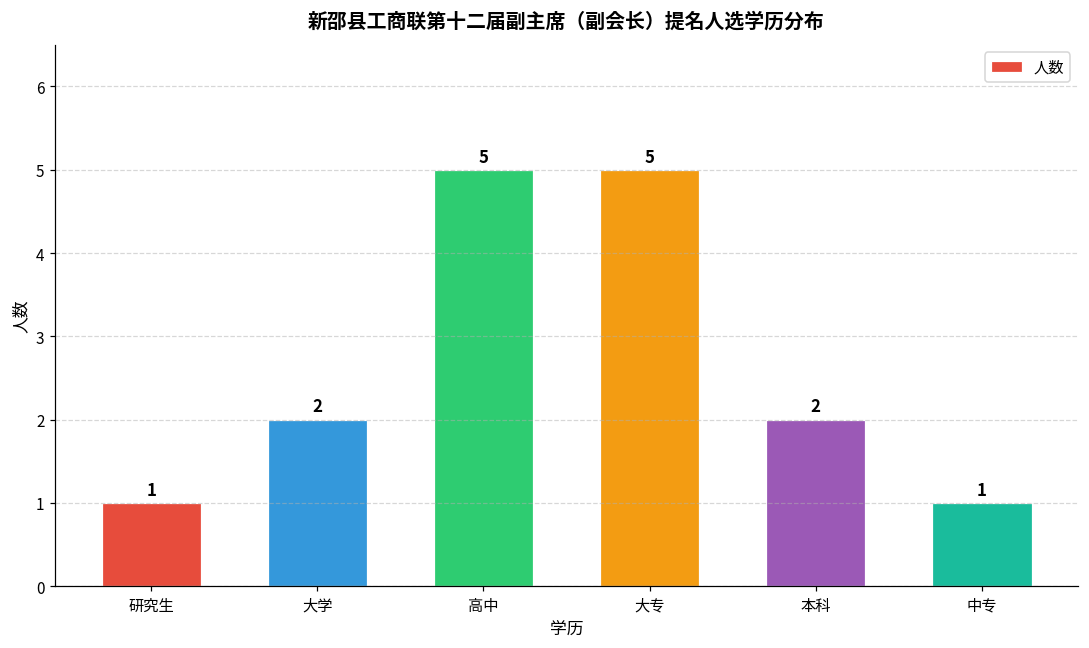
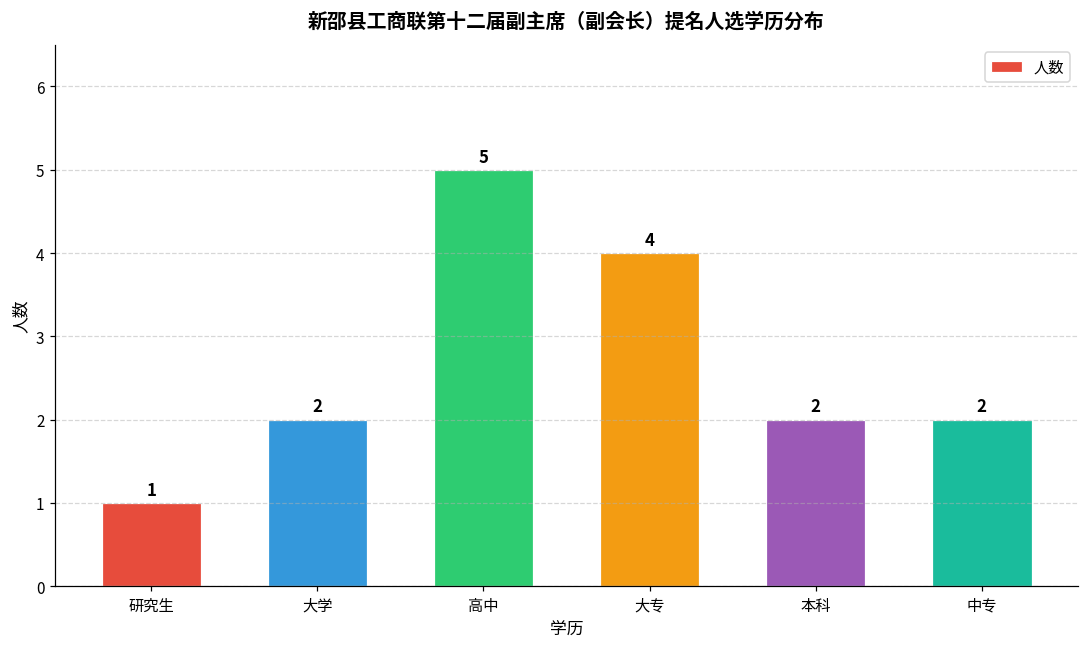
  {
    "研究生": 1,
    "大学": 2,
    "高中": 5,
-   "大专": 5,
+   "大专": 4,
    "本科": 2,
-   "中专": 1
+   "中专": 2
  }
